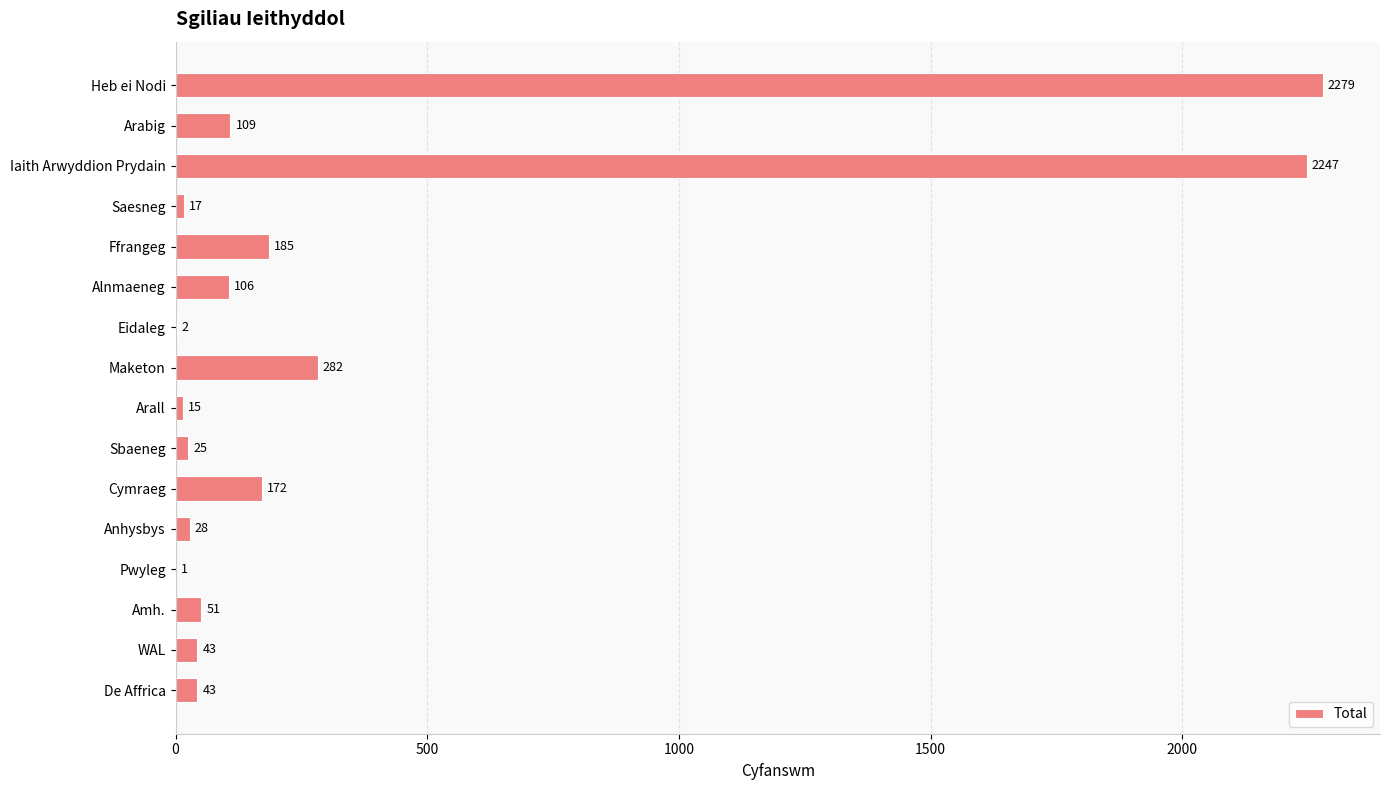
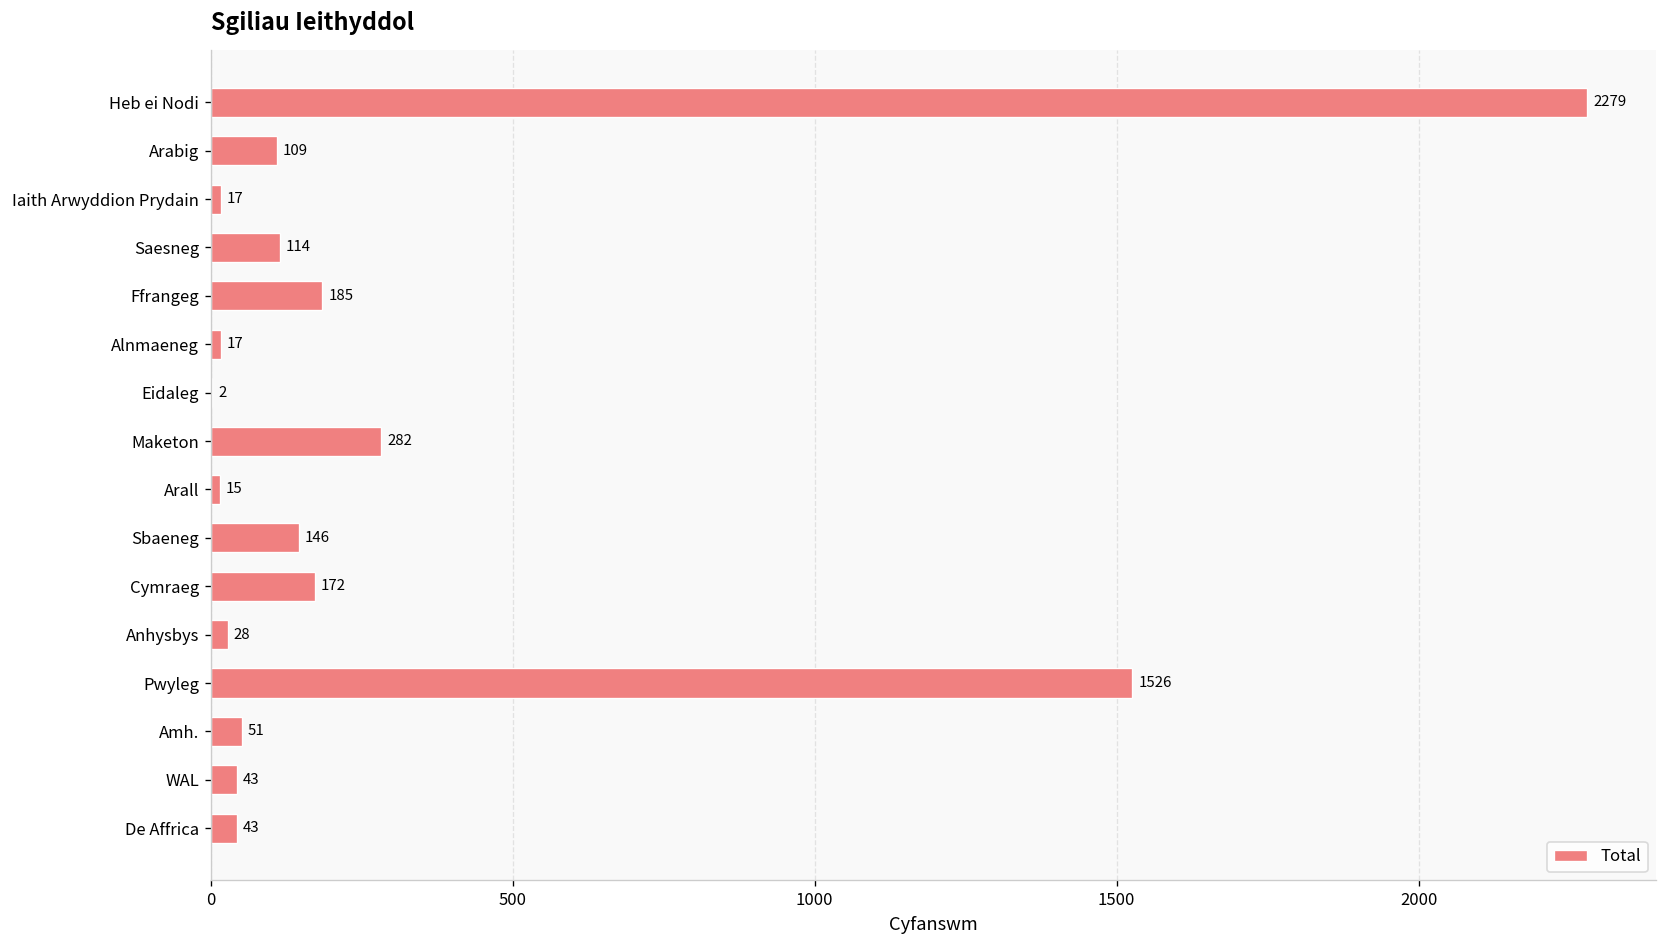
  {
    "Heb ei Nodi": 2279,
    "Arabig": 109,
-   "Iaith Arwyddion Prydain": 2247,
-   "Saesneg": 17,
+   "Iaith Arwyddion Prydain": 17,
+   "Saesneg": 114,
    "Ffrangeg": 185,
-   "Alnmaeneg": 106,
+   "Alnmaeneg": 17,
    "Eidaleg": 2,
    "Maketon": 282,
    "Arall": 15,
-   "Sbaeneg": 25,
+   "Sbaeneg": 146,
    "Cymraeg": 172,
    "Anhysbys": 28,
-   "Pwyleg": 1,
+   "Pwyleg": 1526,
    "Amh.": 51,
    "WAL": 43,
    "De Affrica": 43
  }
